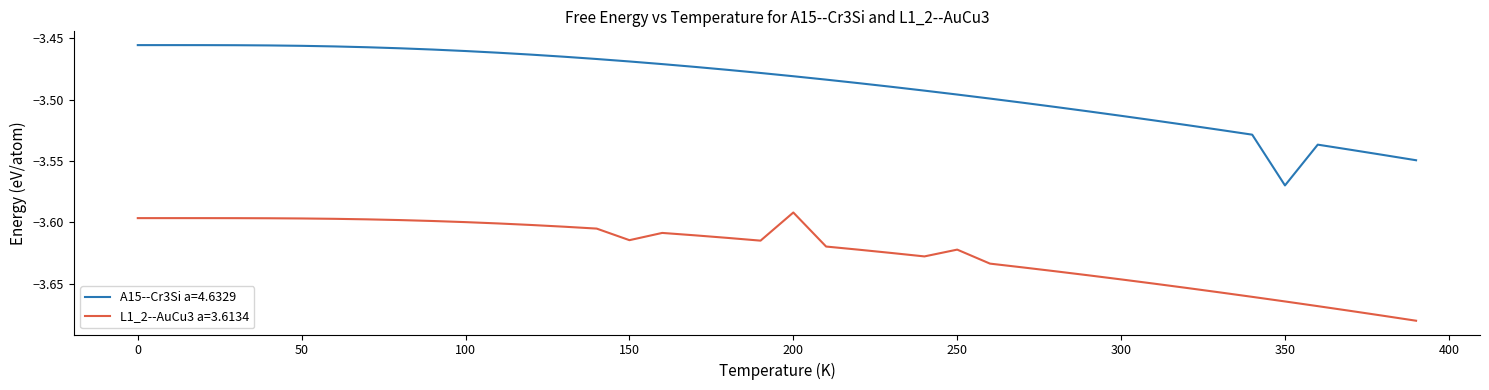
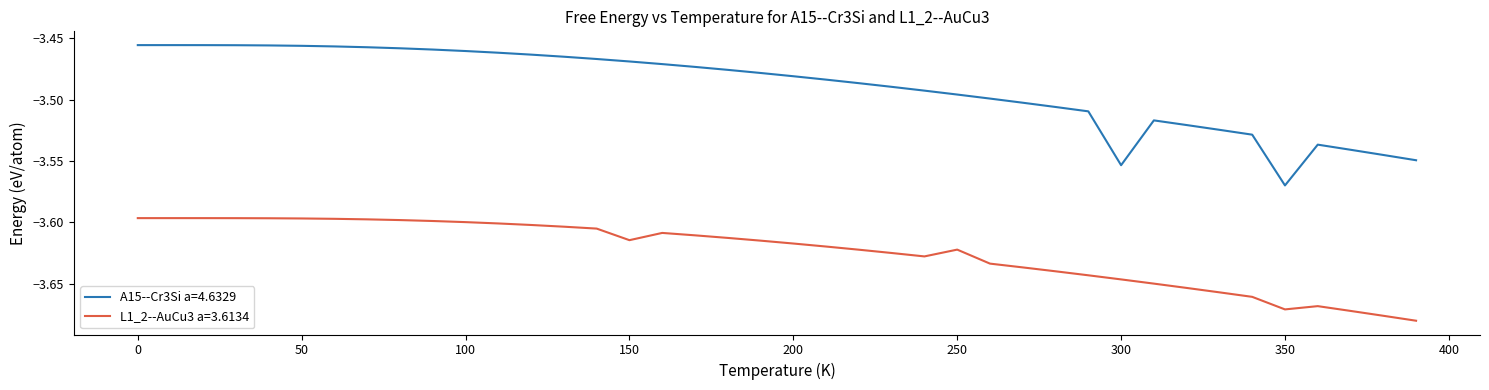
  {
    "A15--Cr3Si a=4.6329": {
      "0": -3.456,
      "50": -3.456,
      "100": -3.460,
      "150": -3.469,
      "200": -3.481,
      "250": -3.496,
-     "300": -3.513,
+     "300": -3.553,
      "350": -3.570
    },
    "L1_2--AuCu3 a=3.6134": {
      "0": -3.597,
      "50": -3.597,
      "100": -3.600,
      "150": -3.615,
-     "200": -3.592,
+     "200": -3.617,
      "250": -3.622,
      "300": -3.647,
-     "350": -3.665
+     "350": -3.671
    }
  }
